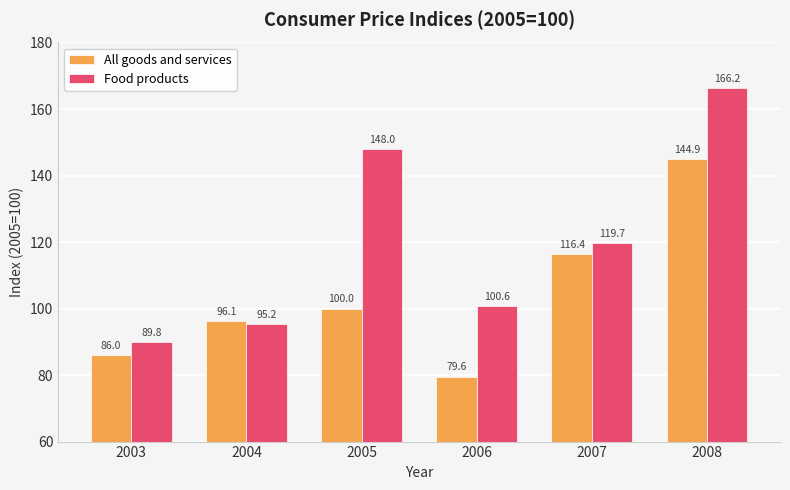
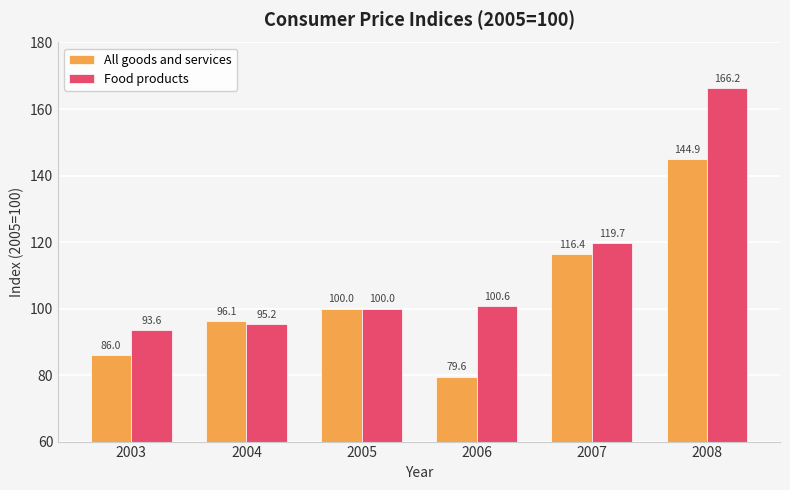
  {
    "All goods and services": {
      "2003": 86.0,
      "2004": 96.1,
      "2005": 100.0,
      "2006": 79.6,
      "2007": 116.4,
      "2008": 144.9
    },
    "Food products": {
-     "2003": 89.8,
+     "2003": 93.6,
      "2004": 95.2,
-     "2005": 148.0,
+     "2005": 100.0,
      "2006": 100.6,
      "2007": 119.7,
      "2008": 166.2
    }
  }
